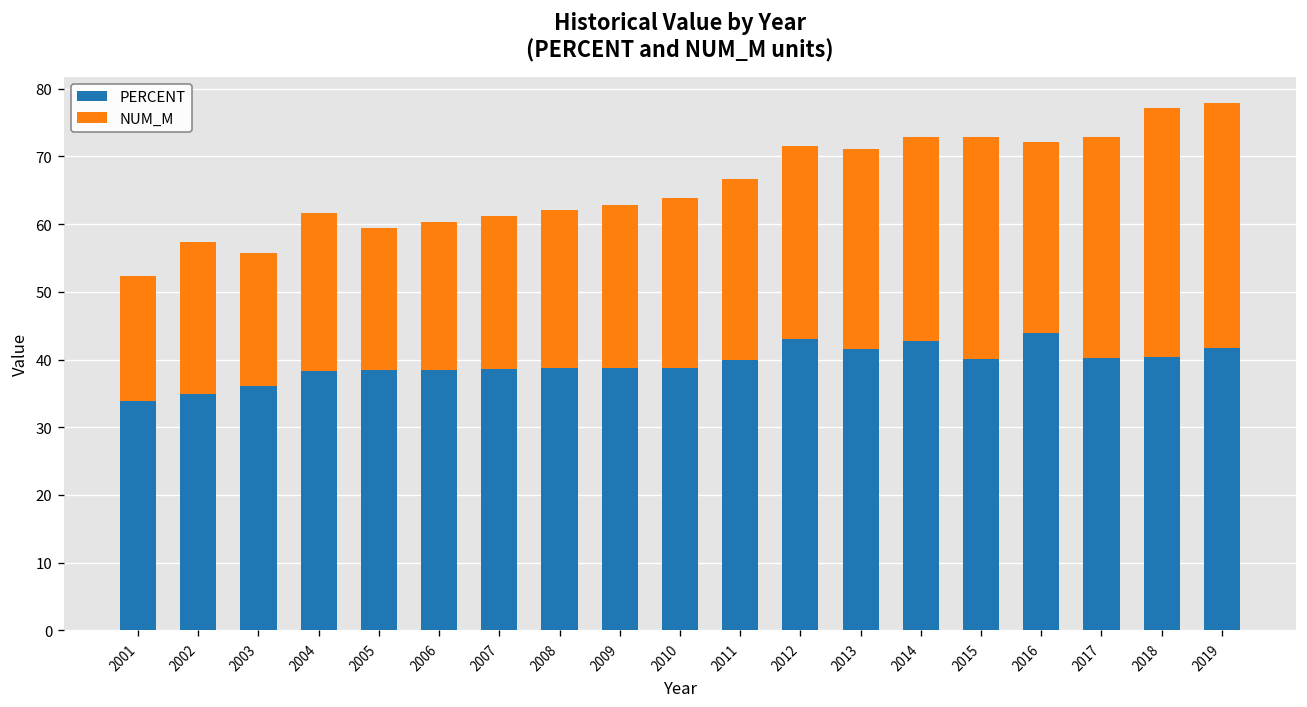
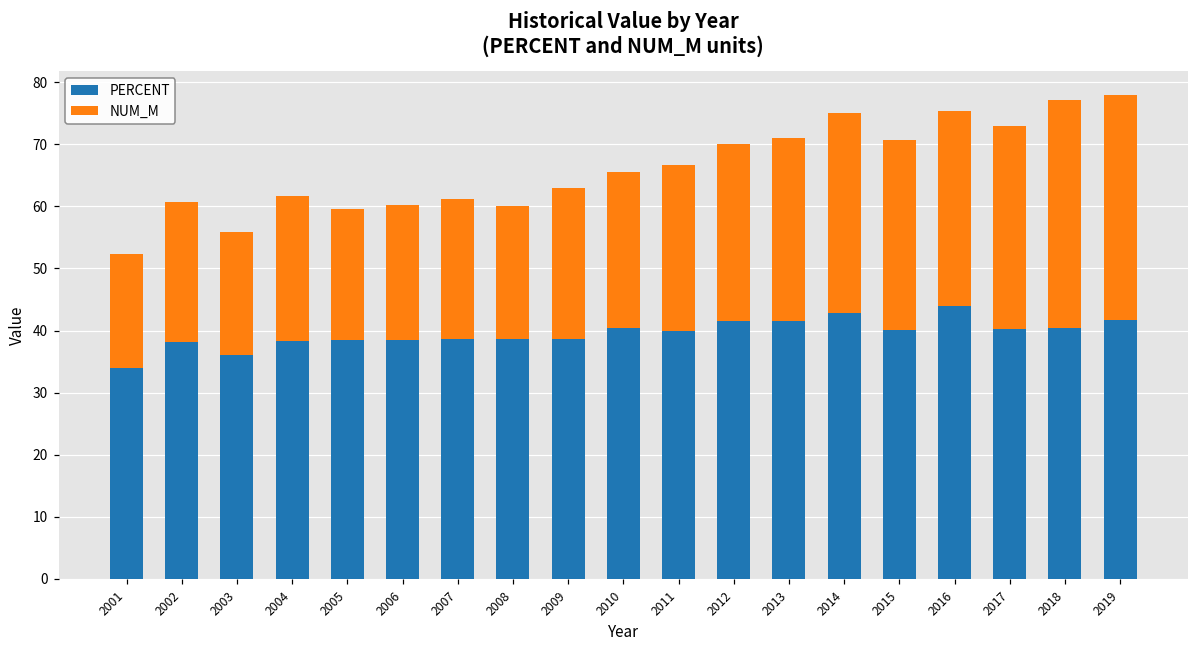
  {
    "PERCENT": {
      "2001": 34,
-     "2002": 35,
+     "2002": 38,
      "2003": 36,
      "2004": 38,
      "2005": 38,
      "2006": 39,
      "2007": 39,
      "2008": 39,
      "2009": 39,
-     "2010": 39,
+     "2010": 40,
      "2011": 40,
-     "2012": 43,
+     "2012": 42,
      "2013": 42,
      "2014": 43,
      "2015": 40,
      "2016": 44,
      "2017": 40,
      "2018": 40,
      "2019": 42
    },
    "NUM_M": {
      "2001": 19,
      "2002": 23,
      "2003": 20,
      "2004": 23,
      "2005": 21,
      "2006": 22,
      "2007": 23,
-     "2008": 23,
+     "2008": 21,
      "2009": 24,
      "2010": 25,
      "2011": 27,
      "2012": 29,
      "2013": 30,
-     "2014": 30,
-     "2015": 33,
-     "2016": 28,
+     "2014": 32,
+     "2015": 31,
+     "2016": 32,
      "2017": 33,
      "2018": 37,
      "2019": 36
    }
  }
